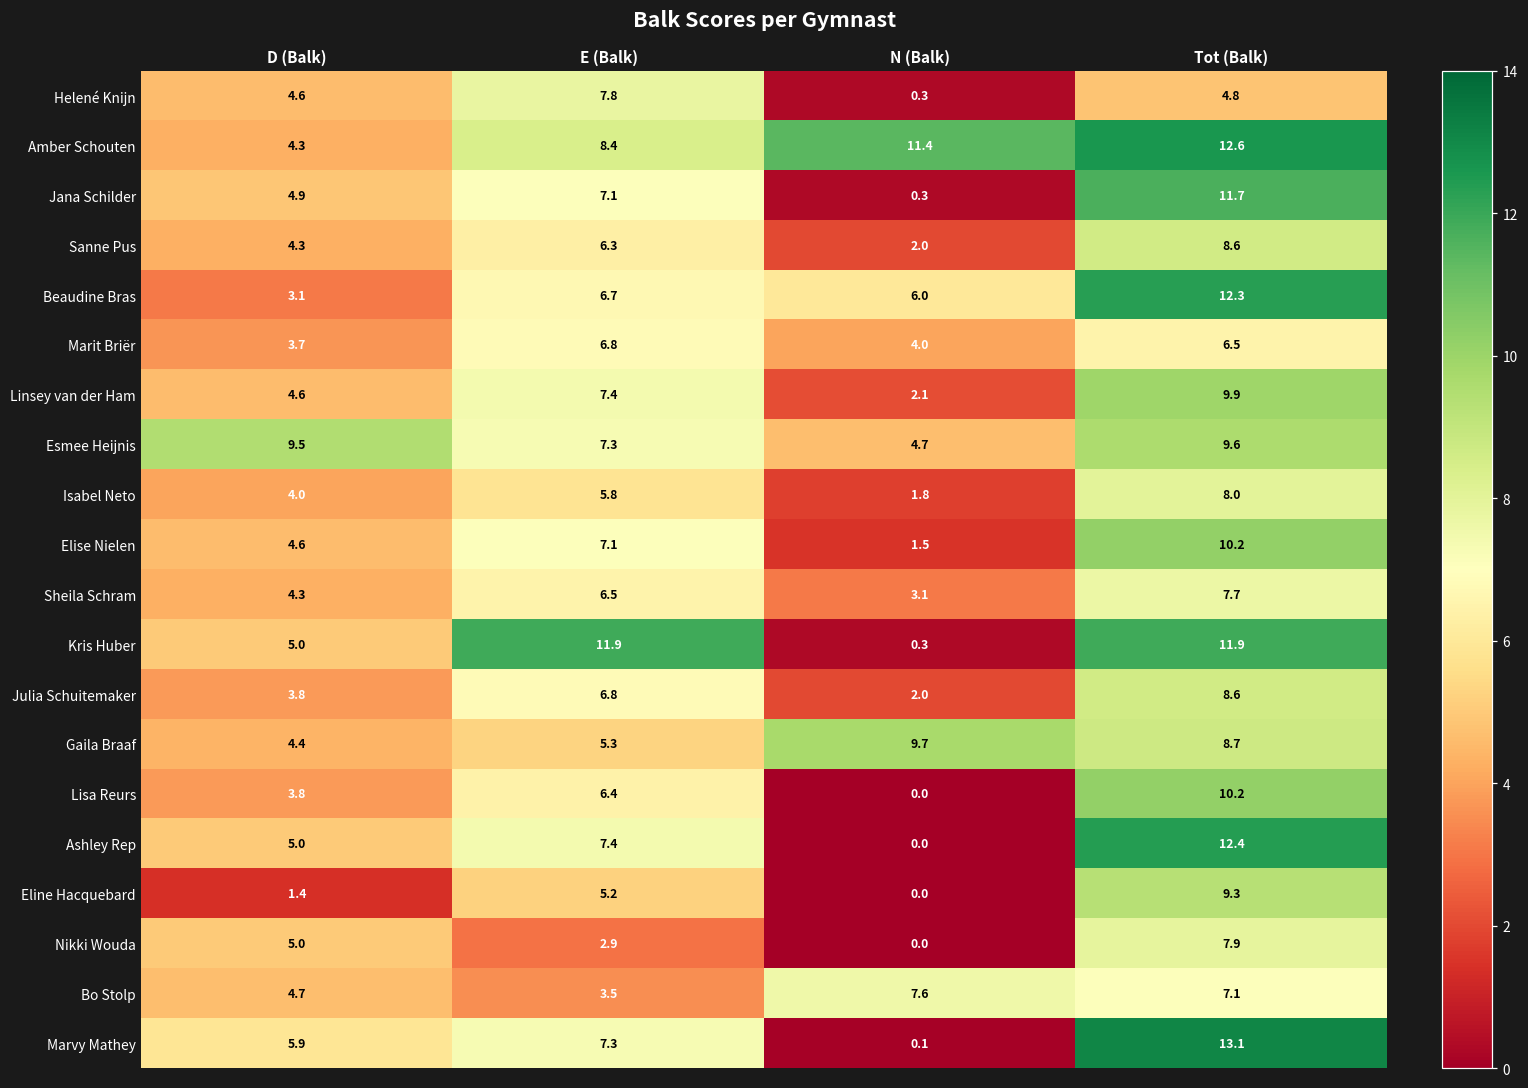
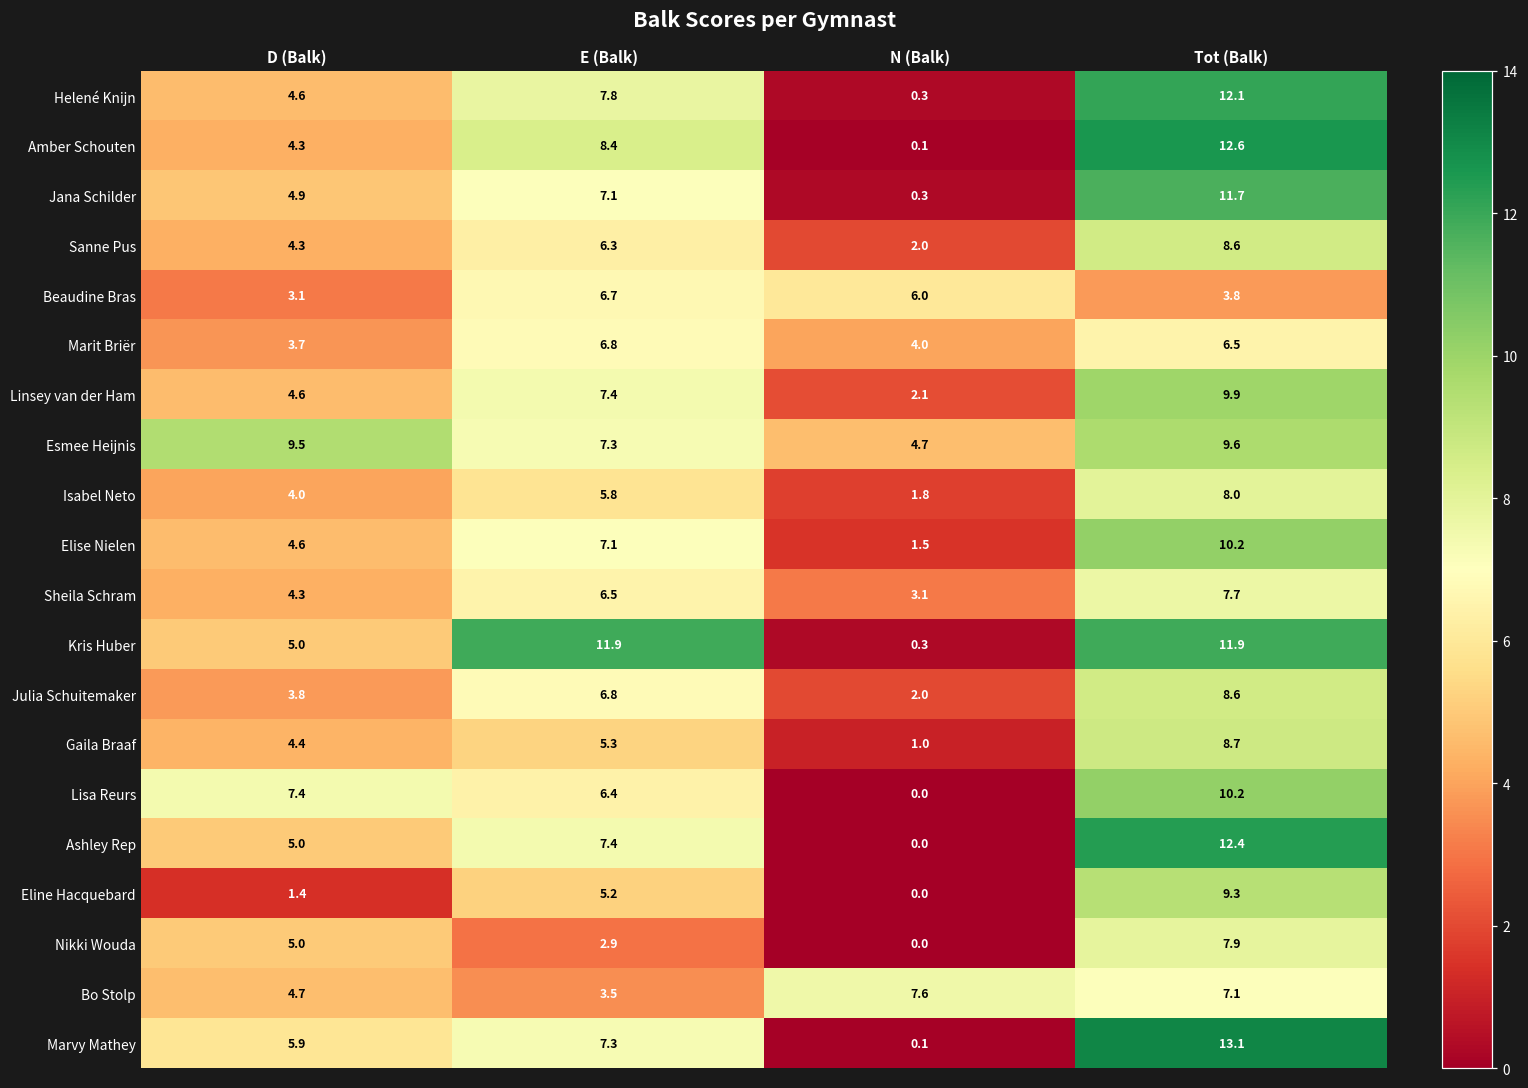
  {
    "Helené Knijn": {
      "D (Balk)": 4.6,
      "E (Balk)": 7.8,
      "N (Balk)": 0.3,
-     "Tot (Balk)": 4.8
+     "Tot (Balk)": 12.1
    },
    "Amber Schouten": {
      "D (Balk)": 4.3,
      "E (Balk)": 8.4,
-     "N (Balk)": 11.4,
+     "N (Balk)": 0.1,
      "Tot (Balk)": 12.6
    },
    "Jana Schilder": {
      "D (Balk)": 4.9,
      "E (Balk)": 7.1,
      "N (Balk)": 0.3,
      "Tot (Balk)": 11.7
    },
    "Sanne Pus": {
      "D (Balk)": 4.3,
      "E (Balk)": 6.3,
      "N (Balk)": 2.0,
      "Tot (Balk)": 8.6
    },
    "Beaudine Bras": {
      "D (Balk)": 3.1,
      "E (Balk)": 6.7,
      "N (Balk)": 6.0,
-     "Tot (Balk)": 12.3
+     "Tot (Balk)": 3.8
    },
    "Marit Briër": {
      "D (Balk)": 3.7,
      "E (Balk)": 6.8,
      "N (Balk)": 4.0,
      "Tot (Balk)": 6.5
    },
    "Linsey van der Ham": {
      "D (Balk)": 4.6,
      "E (Balk)": 7.4,
      "N (Balk)": 2.1,
      "Tot (Balk)": 9.9
    },
    "Esmee Heijnis": {
      "D (Balk)": 9.5,
      "E (Balk)": 7.3,
      "N (Balk)": 4.7,
      "Tot (Balk)": 9.6
    },
    "Isabel Neto": {
      "D (Balk)": 4.0,
      "E (Balk)": 5.8,
      "N (Balk)": 1.8,
      "Tot (Balk)": 8.0
    },
    "Elise Nielen": {
      "D (Balk)": 4.6,
      "E (Balk)": 7.1,
      "N (Balk)": 1.5,
      "Tot (Balk)": 10.2
    },
    "Sheila Schram": {
      "D (Balk)": 4.3,
      "E (Balk)": 6.5,
      "N (Balk)": 3.1,
      "Tot (Balk)": 7.7
    },
    "Kris Huber": {
      "D (Balk)": 5.0,
      "E (Balk)": 11.9,
      "N (Balk)": 0.3,
      "Tot (Balk)": 11.9
    },
    "Julia Schuitemaker": {
      "D (Balk)": 3.8,
      "E (Balk)": 6.8,
      "N (Balk)": 2.0,
      "Tot (Balk)": 8.6
    },
    "Gaila Braaf": {
      "D (Balk)": 4.4,
      "E (Balk)": 5.3,
-     "N (Balk)": 9.7,
+     "N (Balk)": 1.0,
      "Tot (Balk)": 8.7
    },
    "Lisa Reurs": {
-     "D (Balk)": 3.8,
+     "D (Balk)": 7.4,
      "E (Balk)": 6.4,
      "N (Balk)": 0.0,
      "Tot (Balk)": 10.2
    },
    "Ashley Rep": {
      "D (Balk)": 5.0,
      "E (Balk)": 7.4,
      "N (Balk)": 0.0,
      "Tot (Balk)": 12.4
    },
    "Eline Hacquebard": {
      "D (Balk)": 1.4,
      "E (Balk)": 5.2,
      "N (Balk)": 0.0,
      "Tot (Balk)": 9.3
    },
    "Nikki Wouda": {
      "D (Balk)": 5.0,
      "E (Balk)": 2.9,
      "N (Balk)": 0.0,
      "Tot (Balk)": 7.9
    },
    "Bo Stolp": {
      "D (Balk)": 4.7,
      "E (Balk)": 3.5,
      "N (Balk)": 7.6,
      "Tot (Balk)": 7.1
    },
    "Marvy Mathey": {
      "D (Balk)": 5.9,
      "E (Balk)": 7.3,
      "N (Balk)": 0.1,
      "Tot (Balk)": 13.1
    }
  }
